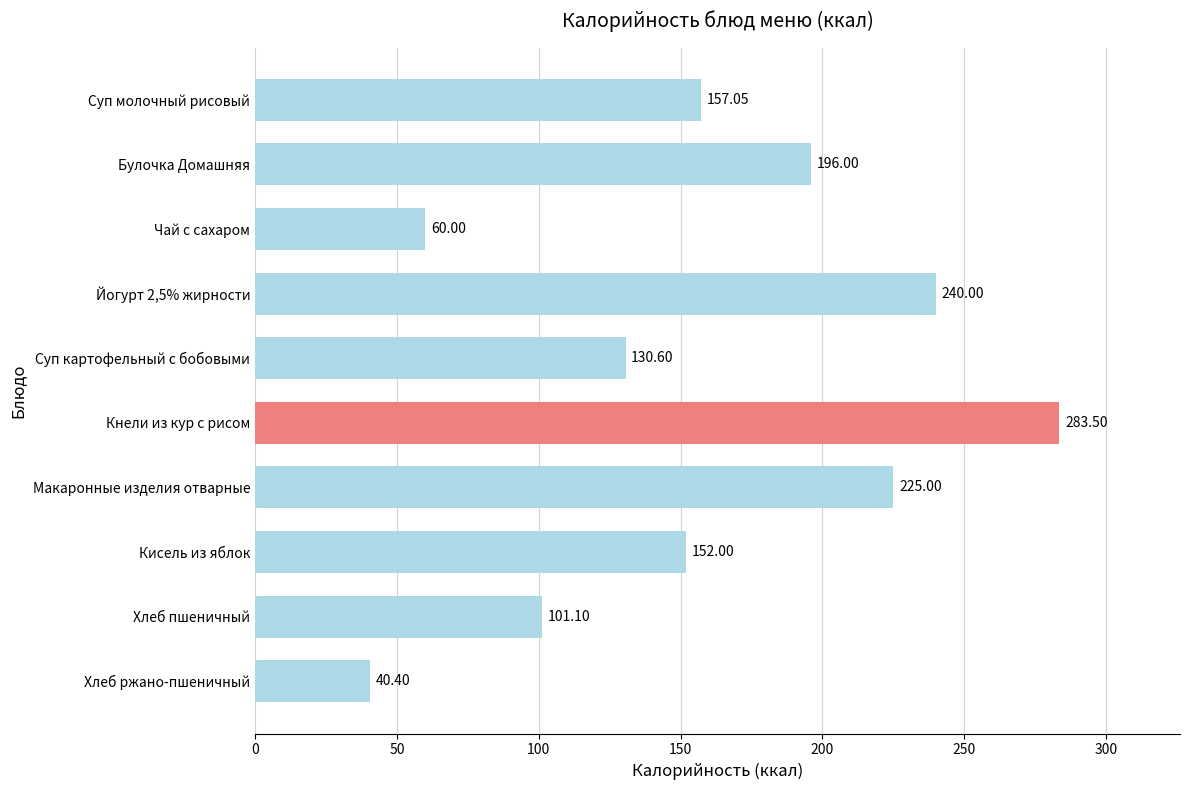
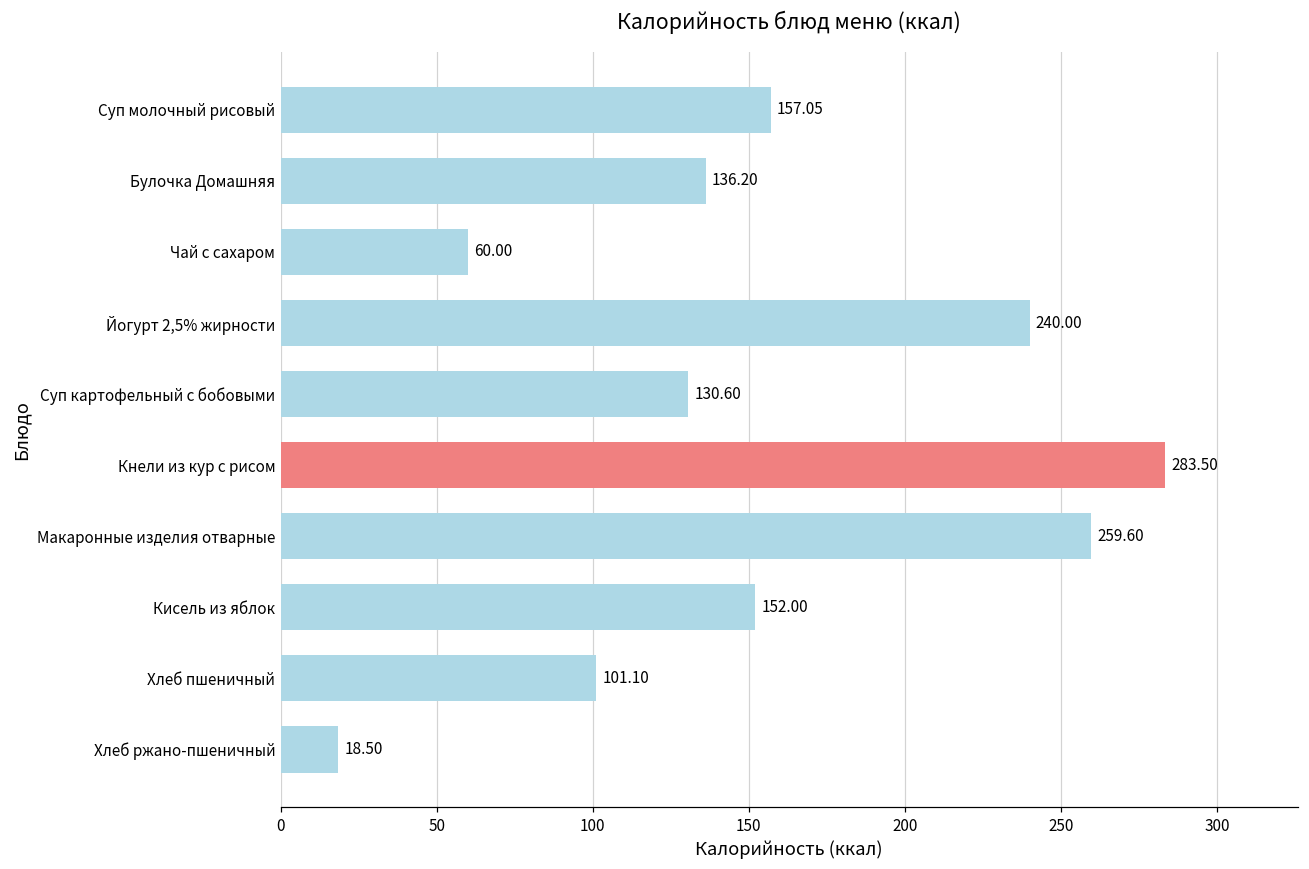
  {
    "Суп молочный рисовый": 157.05,
-   "Булочка Домашняя": 196.00,
+   "Булочка Домашняя": 136.20,
    "Чай с сахаром": 60.00,
    "Йогурт 2,5% жирности": 240.00,
    "Суп картофельный с бобовыми": 130.60,
    "Кнели из кур с рисом": 283.50,
-   "Макаронные изделия отварные": 225.00,
+   "Макаронные изделия отварные": 259.60,
    "Кисель из яблок": 152.00,
    "Хлеб пшеничный": 101.10,
-   "Хлеб ржано-пшеничный": 40.40
+   "Хлеб ржано-пшеничный": 18.50
  }
